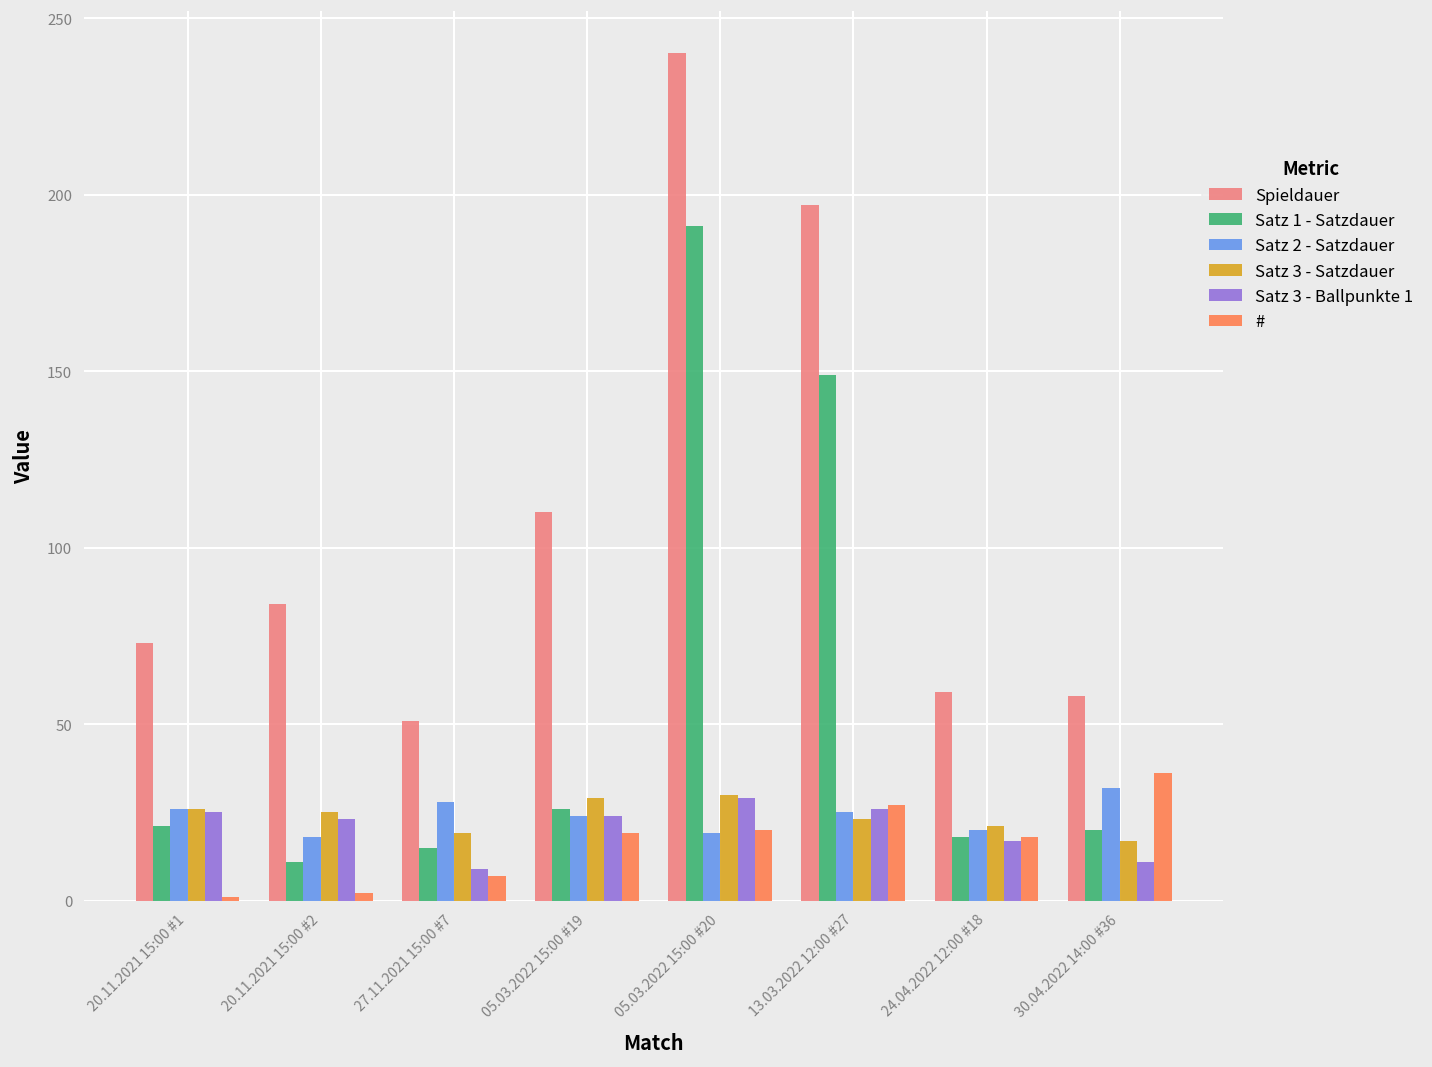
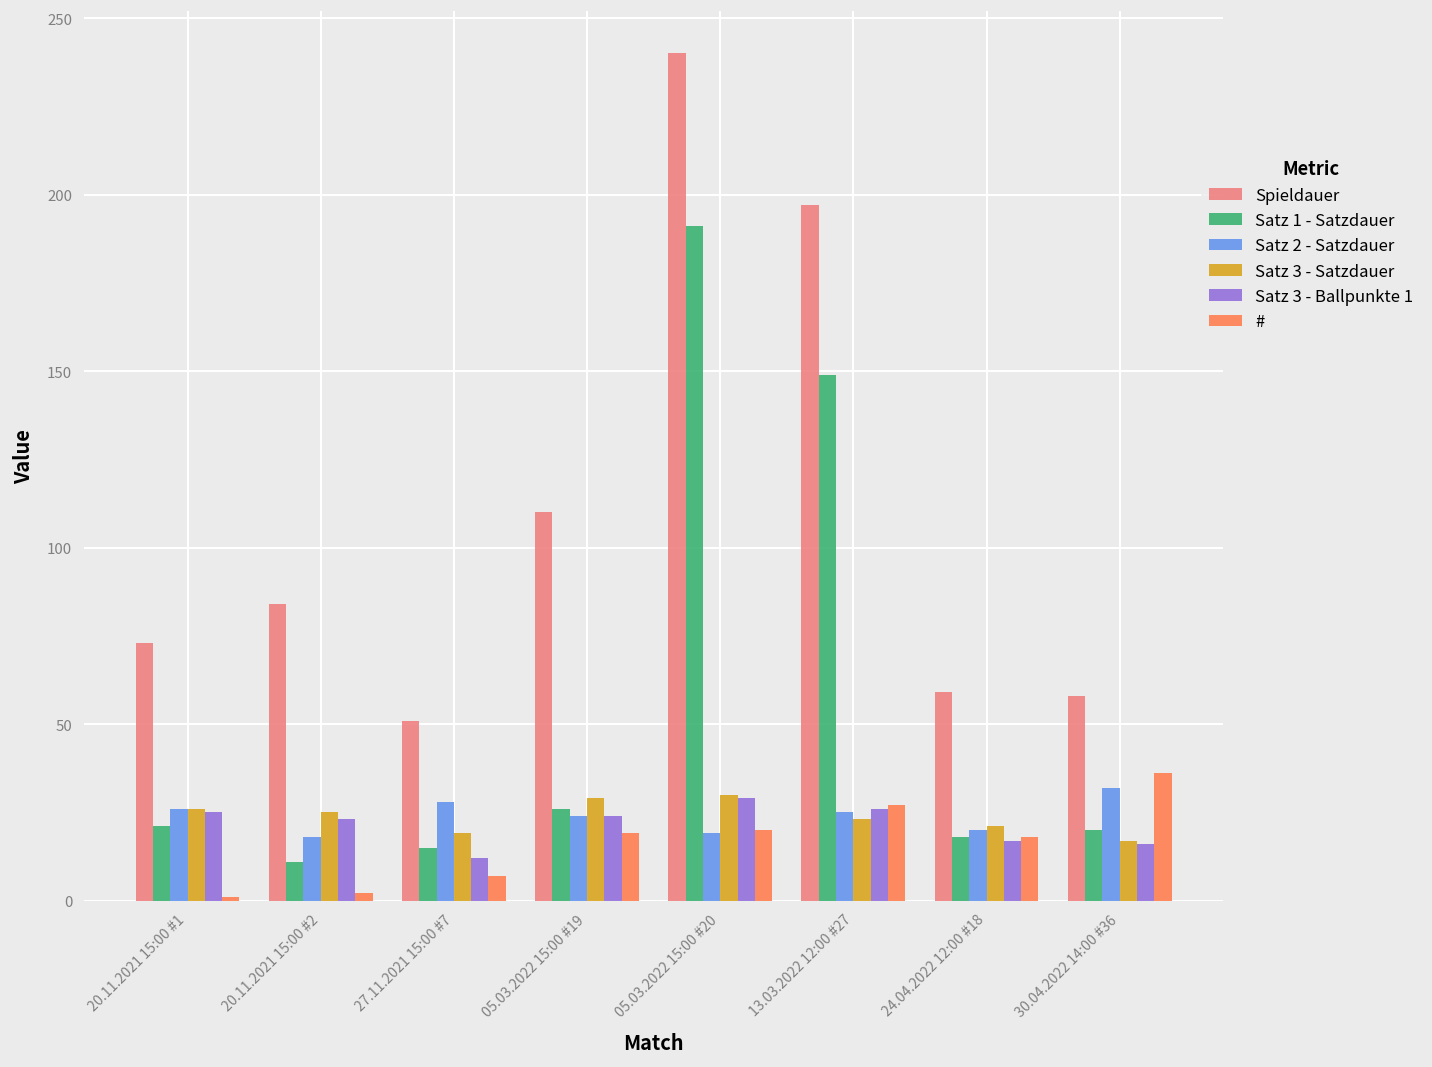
  {
    "Satz 1 - Satzdauer": {
      "20.11.2021 15:00 #1": 21,
      "20.11.2021 15:00 #2": 11,
      "27.11.2021 15:00 #7": 15,
      "05.03.2022 15:00 #19": 26,
      "05.03.2022 15:00 #20": 191,
      "13.03.2022 12:00 #27": 149,
      "24.04.2022 12:00 #18": 18,
      "30.04.2022 14:00 #36": 20
    },
    "Satz 2 - Satzdauer": {
      "20.11.2021 15:00 #1": 26,
      "20.11.2021 15:00 #2": 18,
      "27.11.2021 15:00 #7": 28,
      "05.03.2022 15:00 #19": 24,
      "05.03.2022 15:00 #20": 19,
      "13.03.2022 12:00 #27": 25,
      "24.04.2022 12:00 #18": 20,
      "30.04.2022 14:00 #36": 32
    },
    "Satz 3 - Satzdauer": {
      "20.11.2021 15:00 #1": 26,
      "20.11.2021 15:00 #2": 25,
      "27.11.2021 15:00 #7": 19,
      "05.03.2022 15:00 #19": 29,
      "05.03.2022 15:00 #20": 30,
      "13.03.2022 12:00 #27": 23,
      "24.04.2022 12:00 #18": 21,
      "30.04.2022 14:00 #36": 17
    },
    "Satz 3 - Ballpunkte 1": {
      "20.11.2021 15:00 #1": 25,
      "20.11.2021 15:00 #2": 23,
-     "27.11.2021 15:00 #7": 9,
+     "27.11.2021 15:00 #7": 12,
      "05.03.2022 15:00 #19": 24,
      "05.03.2022 15:00 #20": 29,
      "13.03.2022 12:00 #27": 26,
      "24.04.2022 12:00 #18": 17,
-     "30.04.2022 14:00 #36": 11
+     "30.04.2022 14:00 #36": 16
    }
  }
